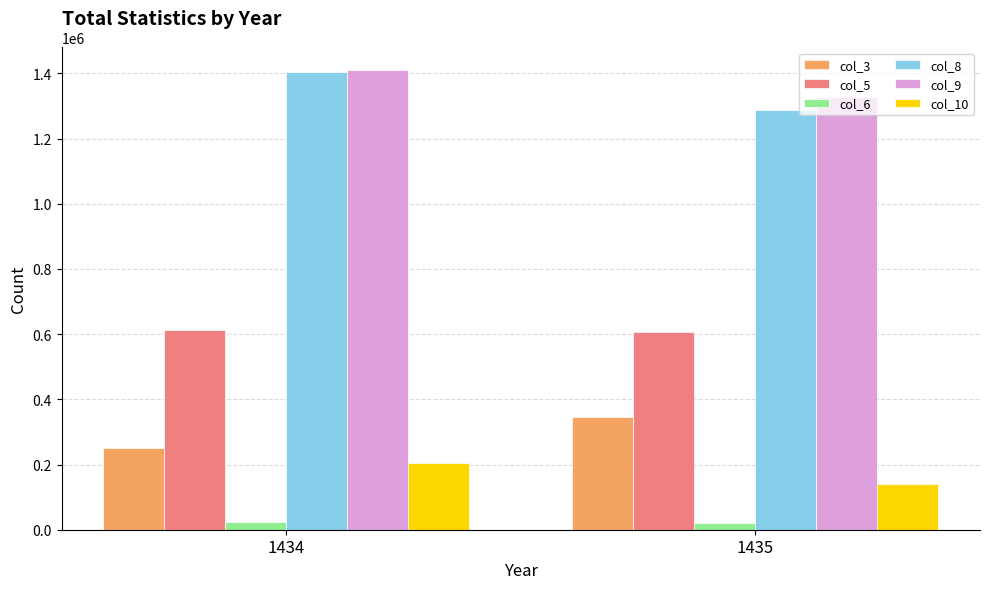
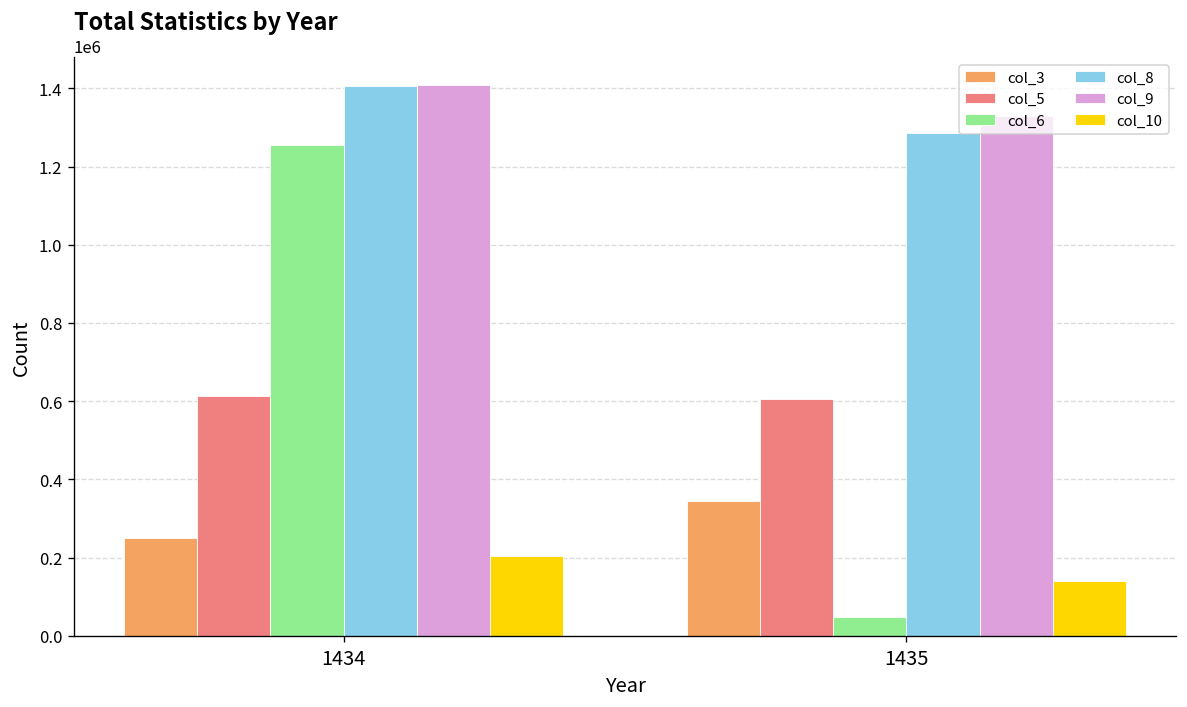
  {
    "col_6": {
-     "1434": 20000,
-     "1435": 20000
+     "1434": 1260000,
+     "1435": 50000
    },
    "col_8": {
      "1434": 1410000,
      "1435": 1290000
    },
    "col_9": {
      "1434": 1410000
    },
    "col_10": {
      "1434": 210000,
      "1435": 140000
    }
  }
